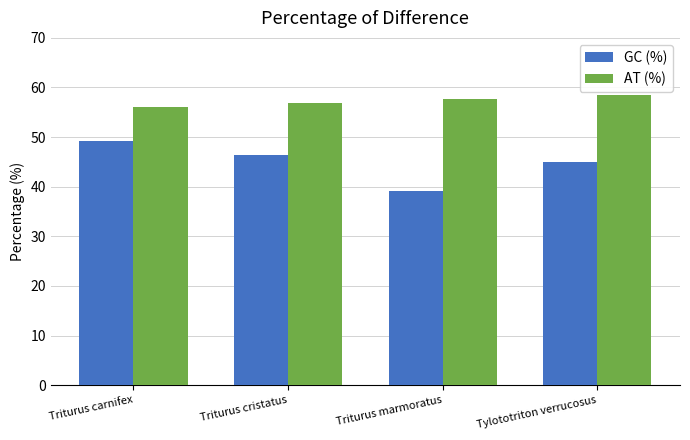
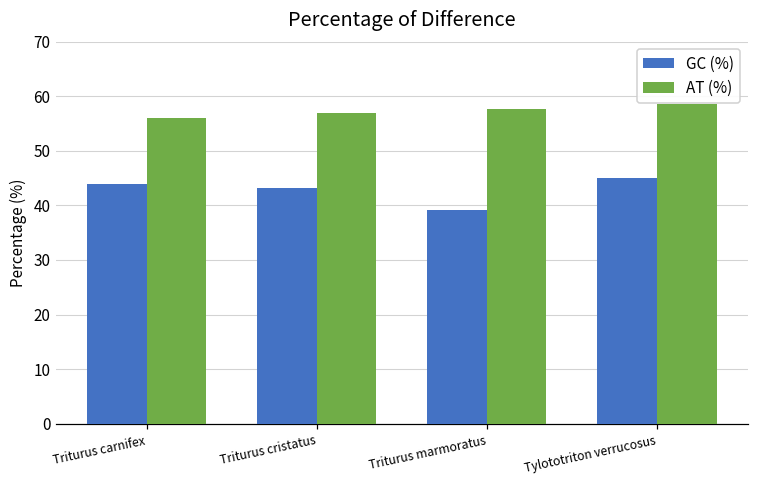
  {
    "GC (%)": {
-     "Triturus carnifex": 49,
-     "Triturus cristatus": 46,
+     "Triturus carnifex": 44,
+     "Triturus cristatus": 43,
      "Triturus marmoratus": 39,
      "Tylototriton verrucosus": 45
    },
    "AT (%)": {
      "Triturus carnifex": 56,
      "Triturus cristatus": 57,
      "Triturus marmoratus": 58,
      "Tylototriton verrucosus": 59
    }
  }
